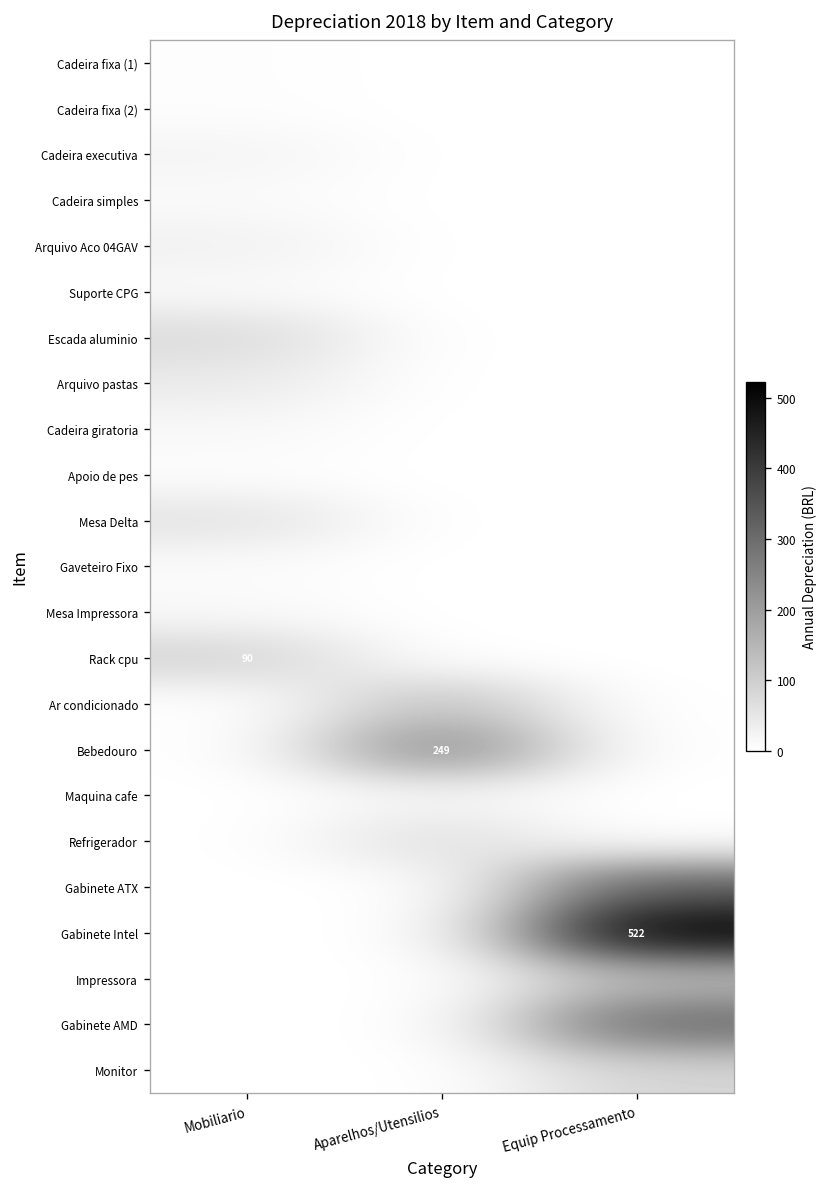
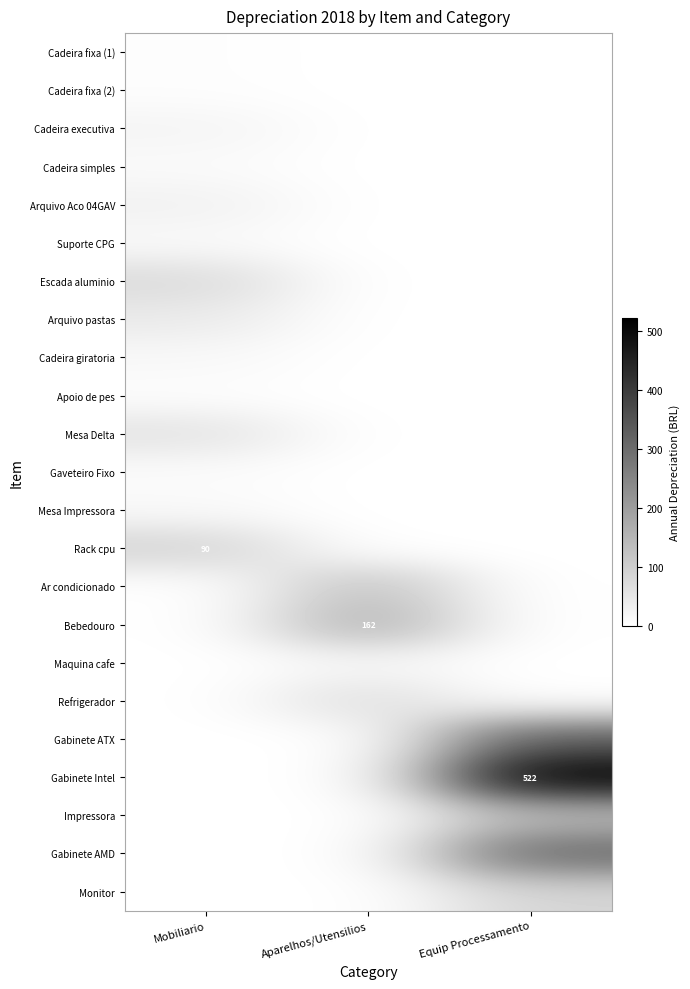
  {
    "Bebedouro": {
-     "Aparelhos/Utensilios": 249
+     "Aparelhos/Utensilios": 162
    },
    "Gabinete Intel": {
      "Equip Processamento": 522
    }
  }
